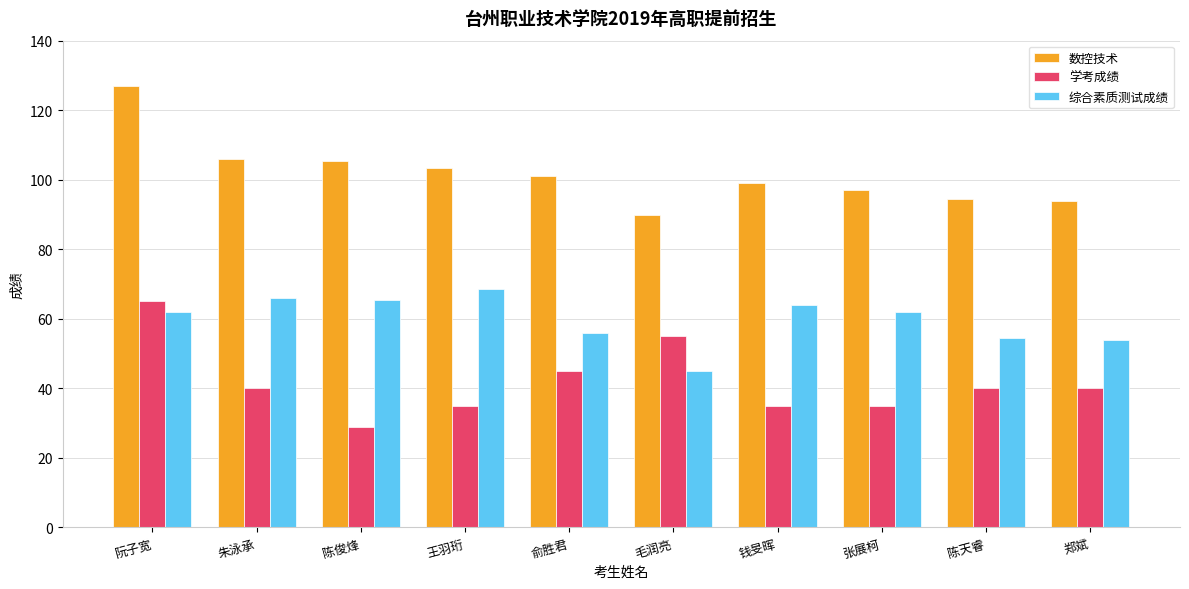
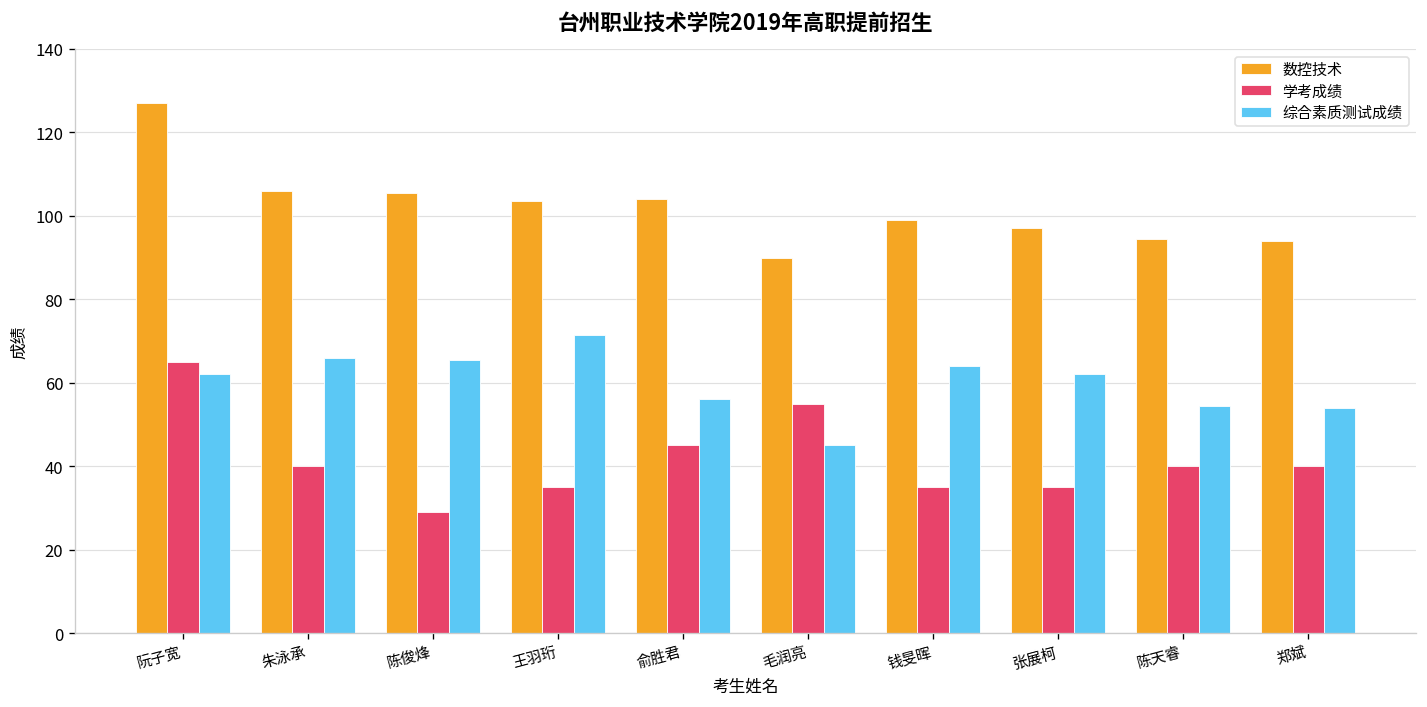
  {
    "数控技术": {
      "阮子宽": 127,
      "朱泳承": 106,
      "陈俊烽": 106,
      "王羽珩": 104,
-     "俞胜君": 101,
+     "俞胜君": 104,
      "毛润亮": 90,
      "钱旻晖": 99,
      "张展柯": 97,
      "陈天睿": 95,
      "郑斌": 94
    },
    "学考成绩": {
      "阮子宽": 65,
      "朱泳承": 40,
      "陈俊烽": 29,
      "王羽珩": 35,
      "俞胜君": 45,
      "毛润亮": 55,
      "钱旻晖": 35,
      "张展柯": 35,
      "陈天睿": 40,
      "郑斌": 40
    },
    "综合素质测试成绩": {
      "阮子宽": 62,
      "朱泳承": 66,
      "陈俊烽": 66,
-     "王羽珩": 69,
+     "王羽珩": 71,
      "俞胜君": 56,
      "毛润亮": 45,
      "钱旻晖": 64,
      "张展柯": 62,
      "陈天睿": 55,
      "郑斌": 54
    }
  }
